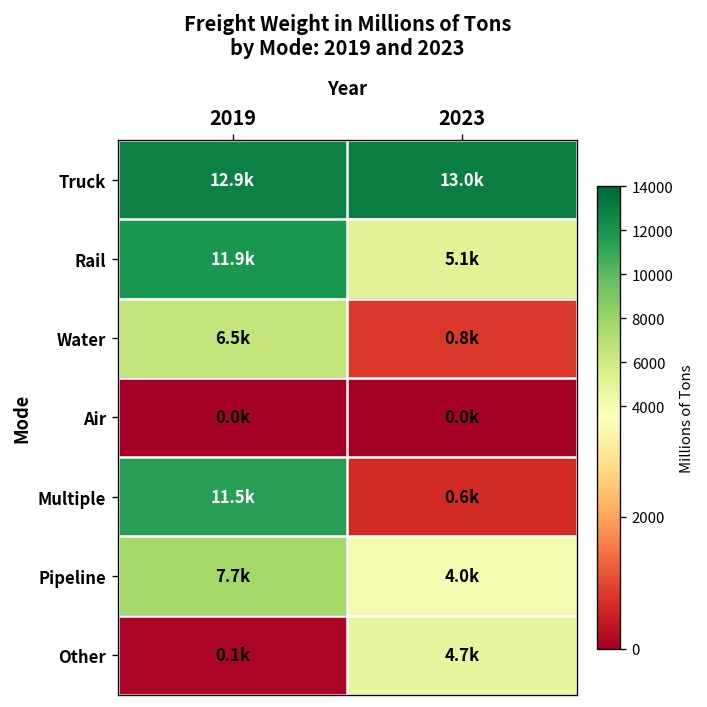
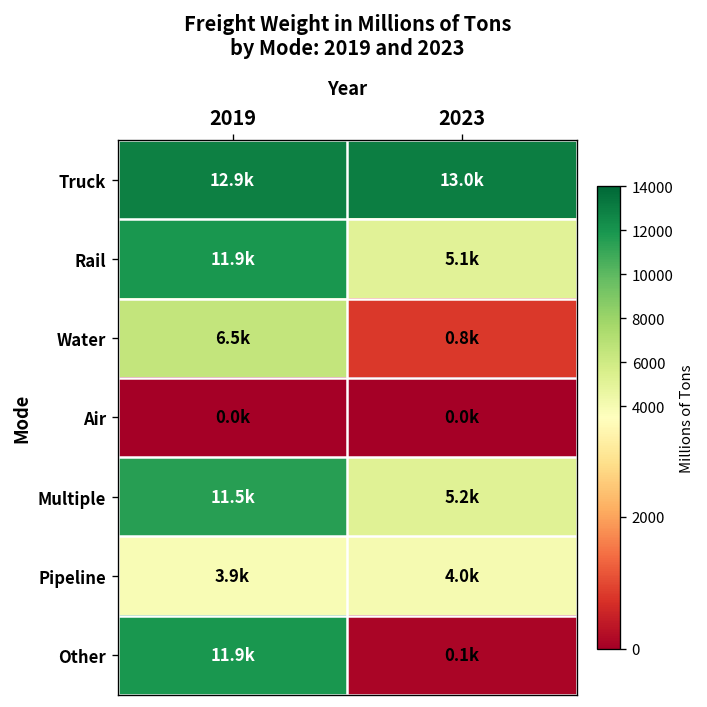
  {
    "Truck": {
      "2019": "12.9k",
      "2023": "13.0k"
    },
    "Rail": {
      "2019": "11.9k",
      "2023": "5.1k"
    },
    "Water": {
      "2019": "6.5k",
      "2023": "0.8k"
    },
    "Air": {
      "2019": "0.0k",
      "2023": "0.0k"
    },
    "Multiple": {
      "2019": "11.5k",
-     "2023": "0.6k"
+     "2023": "5.2k"
    },
    "Pipeline": {
-     "2019": "7.7k",
+     "2019": "3.9k",
      "2023": "4.0k"
    },
    "Other": {
-     "2019": "0.1k",
-     "2023": "4.7k"
+     "2019": "11.9k",
+     "2023": "0.1k"
    }
  }
